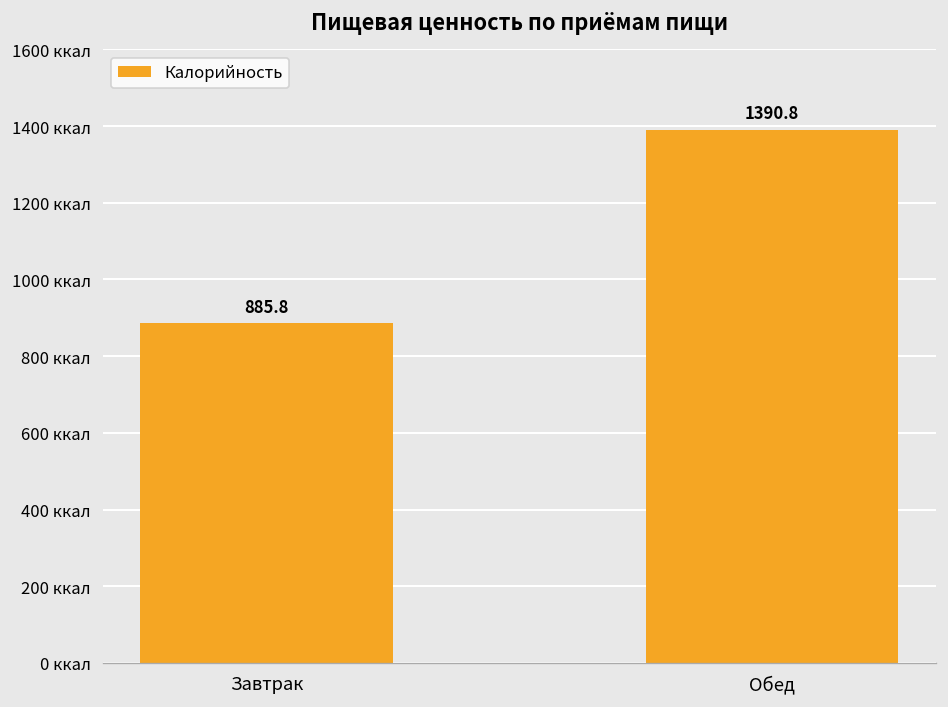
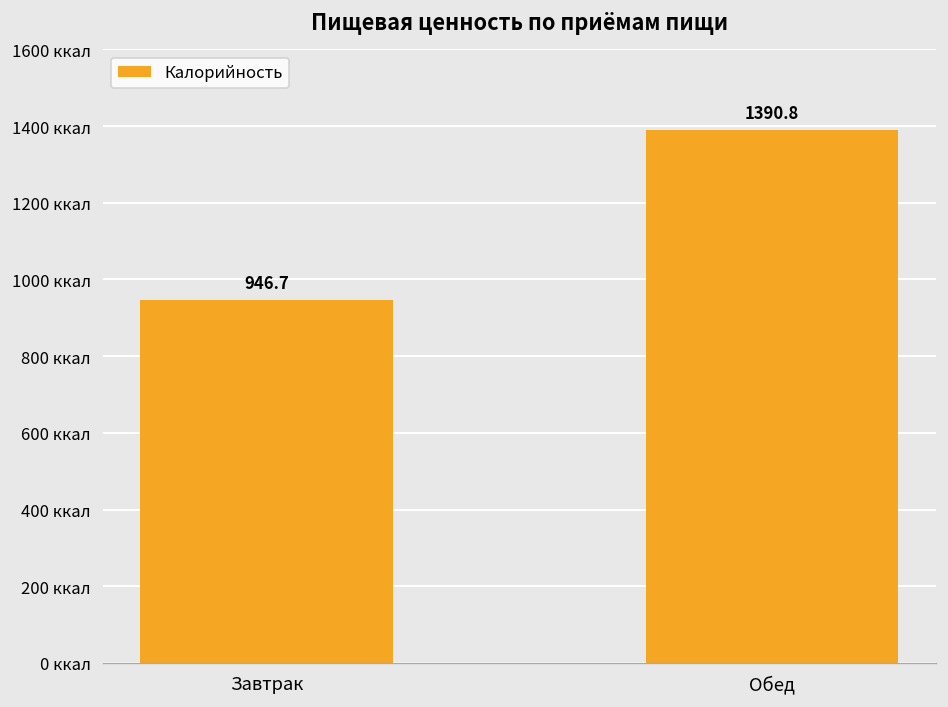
  {
-   "Завтрак": 885.8,
+   "Завтрак": 946.7,
    "Обед": 1390.8
  }
